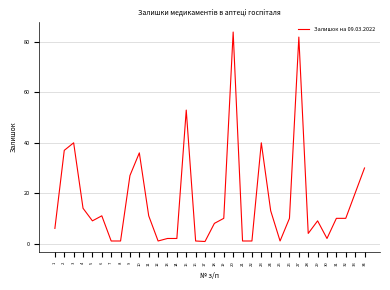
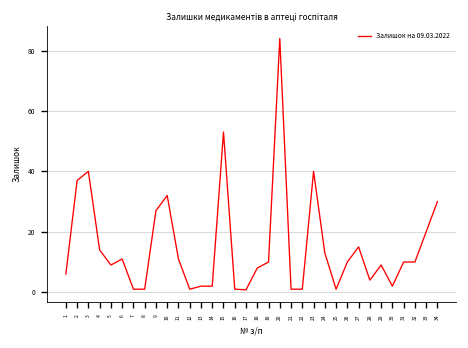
  {
    "1": 6,
    "2": 37,
    "3": 40,
    "4": 14,
    "5": 9,
    "6": 11,
    "7": 1,
    "8": 1,
    "9": 27,
-   "10": 36,
+   "10": 32,
    "11": 11,
    "12": 1,
    "13": 2,
    "14": 2,
    "15": 53,
    "16": 1,
    "17": 1,
    "18": 8,
    "19": 10,
    "20": 84,
    "21": 1,
    "22": 1,
    "23": 40,
    "24": 13,
    "25": 1,
    "26": 10,
-   "27": 82,
+   "27": 15,
    "28": 4,
    "29": 9,
    "30": 2,
    "31": 10,
    "32": 10,
    "33": 20,
    "34": 30
  }
